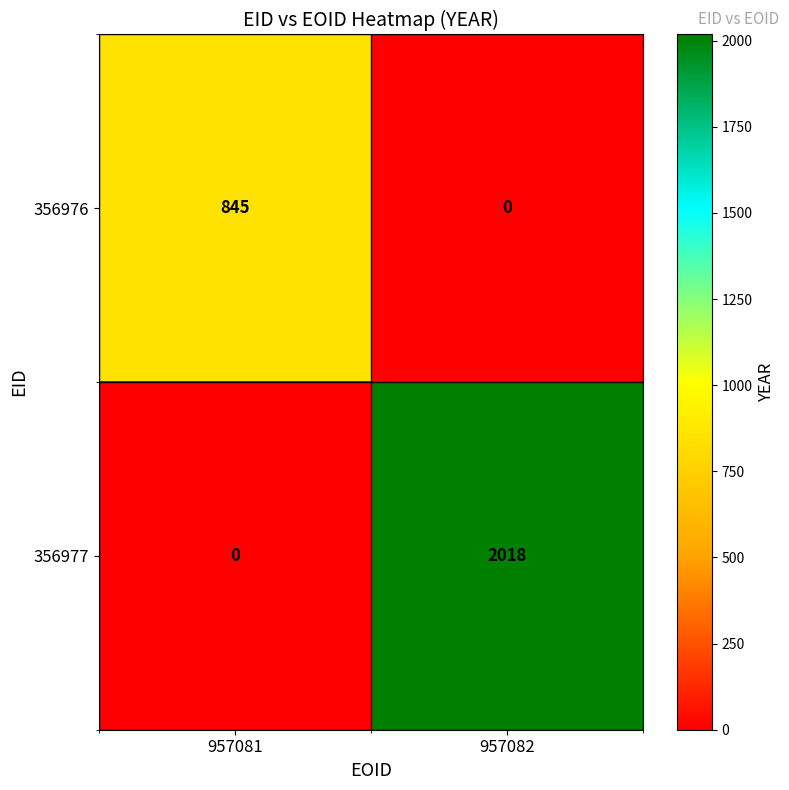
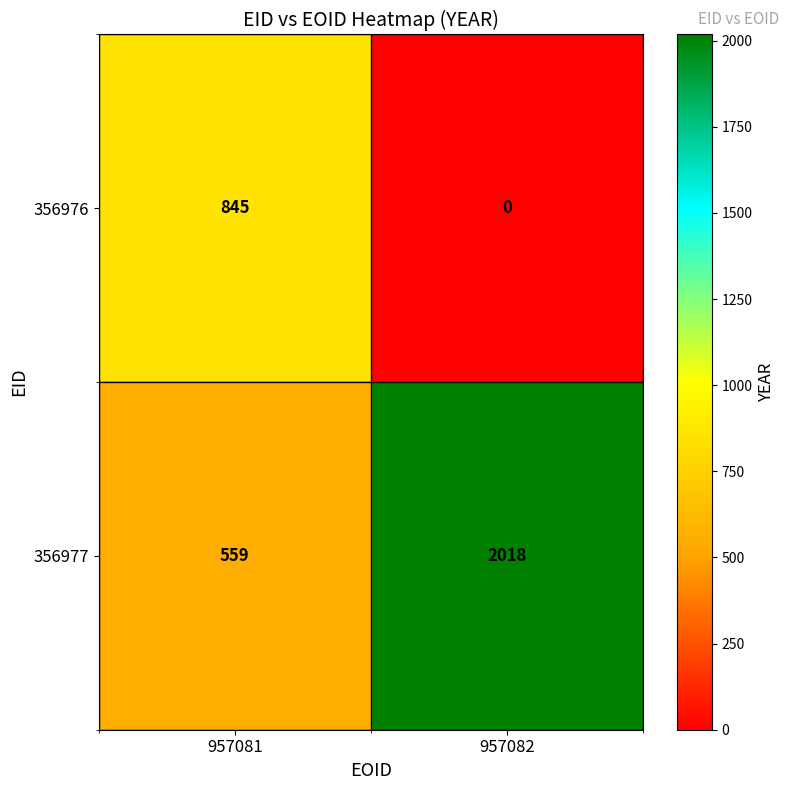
  {
    "356976": {
      "957081": 845,
      "957082": 0
    },
    "356977": {
-     "957081": 0,
+     "957081": 559,
      "957082": 2018
    }
  }
